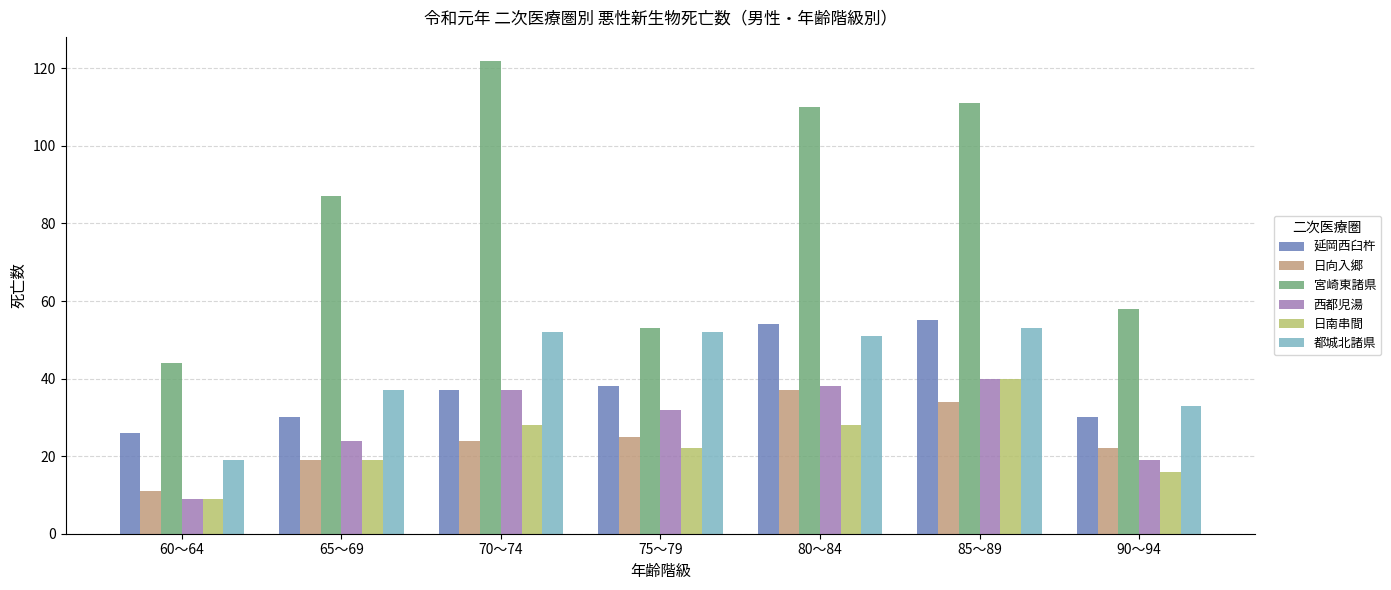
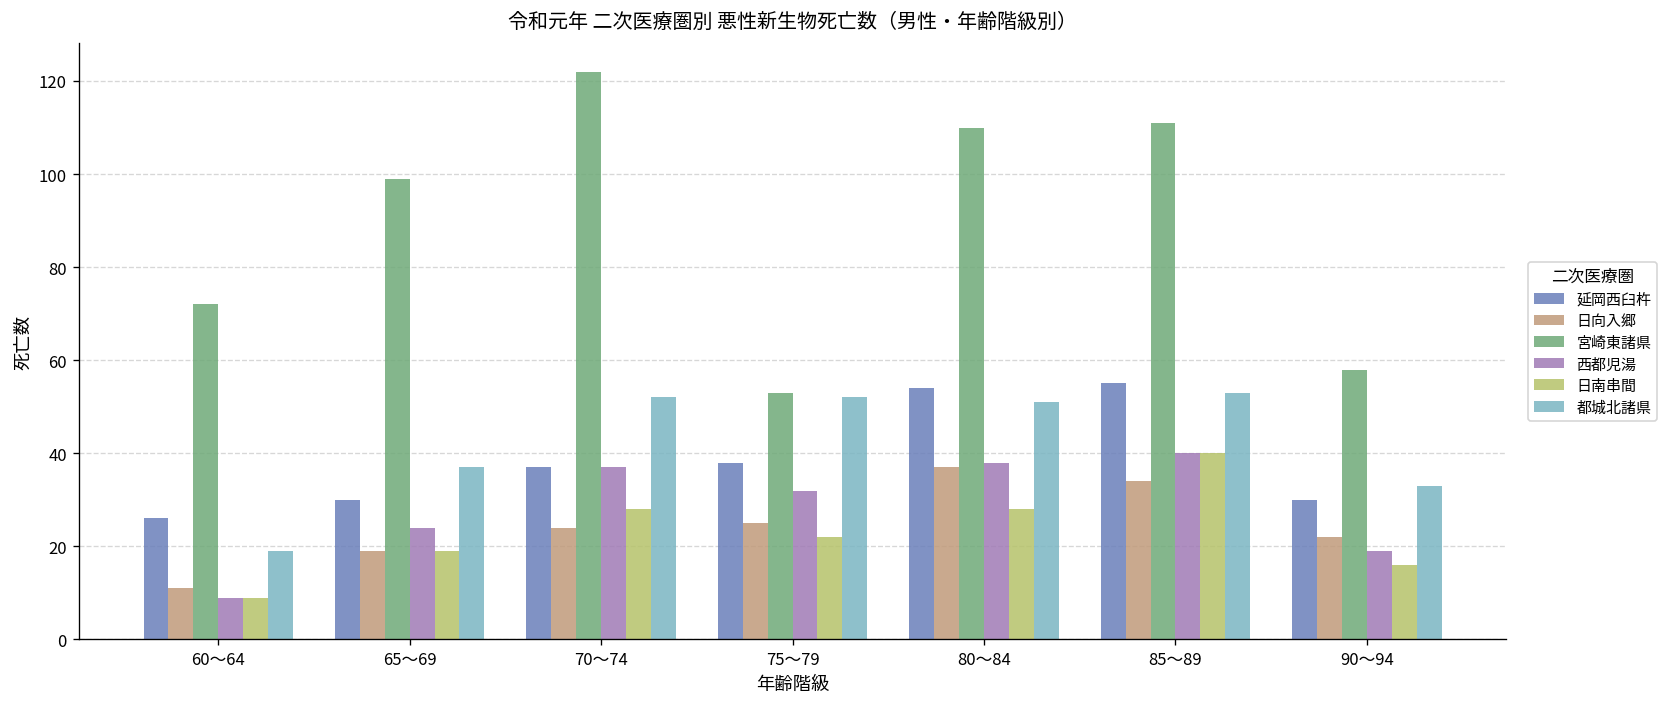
  {
    "宮崎東諸県": {
-     "60～64": 44,
-     "65～69": 87,
+     "60～64": 72,
+     "65～69": 99,
      "70～74": 122,
      "75～79": 53,
      "80～84": 110,
      "85～89": 111,
      "90～94": 58
    }
  }
